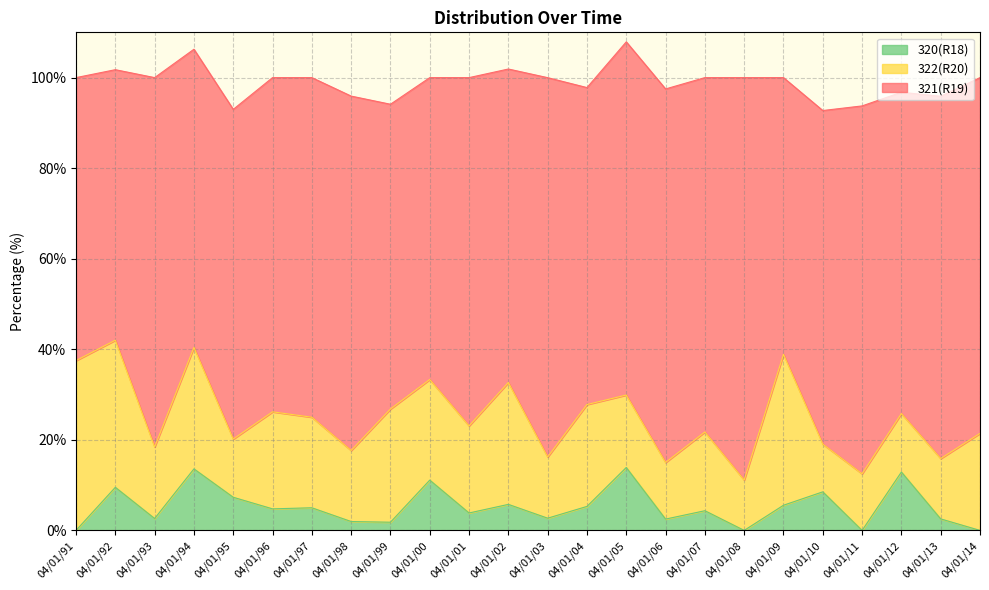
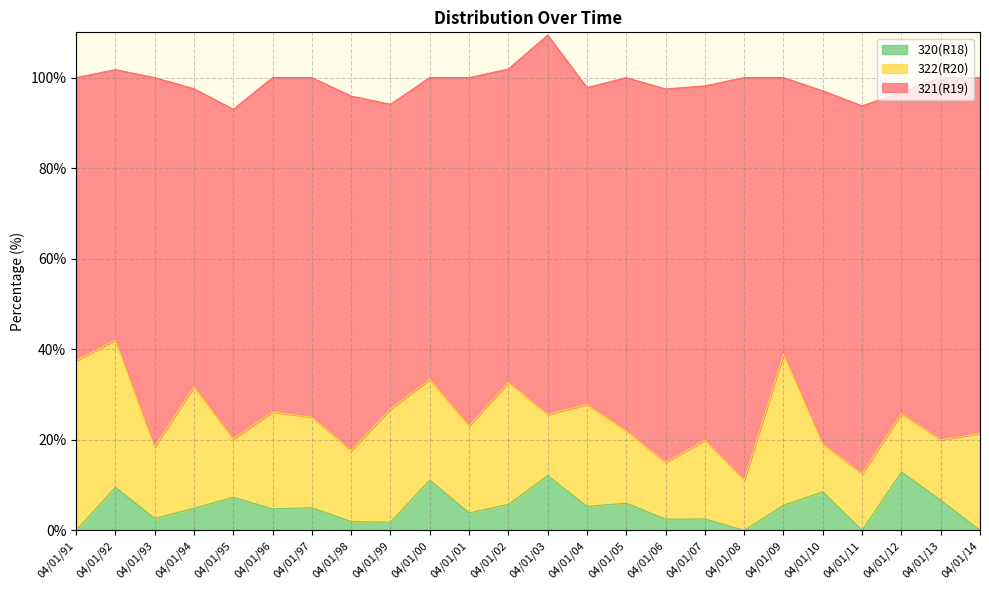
  {
    "320(R18)": {
      "04/01/91": "0%",
      "04/01/92": "10%",
      "04/01/93": "3%",
-     "04/01/94": "14%",
+     "04/01/94": "5%",
      "04/01/95": "7%",
      "04/01/96": "5%",
      "04/01/97": "5%",
      "04/01/98": "2%",
      "04/01/99": "2%",
      "04/01/00": "11%",
      "04/01/01": "4%",
      "04/01/02": "6%",
-     "04/01/03": "3%",
+     "04/01/03": "12%",
      "04/01/04": "5%",
-     "04/01/05": "14%",
+     "04/01/05": "6%",
      "04/01/06": "3%",
-     "04/01/07": "4%",
+     "04/01/07": "3%",
      "04/01/08": "0%",
      "04/01/09": "6%",
      "04/01/10": "9%",
      "04/01/11": "0%",
      "04/01/12": "13%",
-     "04/01/13": "3%",
+     "04/01/13": "7%",
      "04/01/14": "0%"
    },
    "322(R20)": {
      "04/01/91": "38%",
      "04/01/92": "32%",
      "04/01/93": "16%",
      "04/01/94": "27%",
      "04/01/95": "13%",
      "04/01/96": "21%",
      "04/01/97": "20%",
      "04/01/98": "16%",
      "04/01/99": "25%",
      "04/01/00": "22%",
      "04/01/01": "19%",
      "04/01/02": "27%",
      "04/01/03": "14%",
      "04/01/04": "23%",
      "04/01/05": "16%",
      "04/01/06": "13%",
      "04/01/07": "17%",
      "04/01/08": "11%",
      "04/01/09": "33%",
      "04/01/10": "11%",
      "04/01/11": "13%",
      "04/01/12": "13%",
      "04/01/13": "13%",
      "04/01/14": "21%"
    },
    "321(R19)": {
      "04/01/91": "63%",
      "04/01/92": "60%",
      "04/01/93": "82%",
      "04/01/94": "66%",
      "04/01/95": "73%",
      "04/01/96": "74%",
      "04/01/97": "75%",
      "04/01/98": "78%",
      "04/01/99": "67%",
      "04/01/00": "67%",
      "04/01/01": "77%",
      "04/01/02": "69%",
      "04/01/03": "84%",
      "04/01/04": "70%",
      "04/01/05": "78%",
      "04/01/06": "83%",
      "04/01/07": "78%",
      "04/01/08": "89%",
      "04/01/09": "61%",
-     "04/01/10": "74%",
+     "04/01/10": "78%",
      "04/01/11": "81%",
      "04/01/14": "79%"
    }
  }
